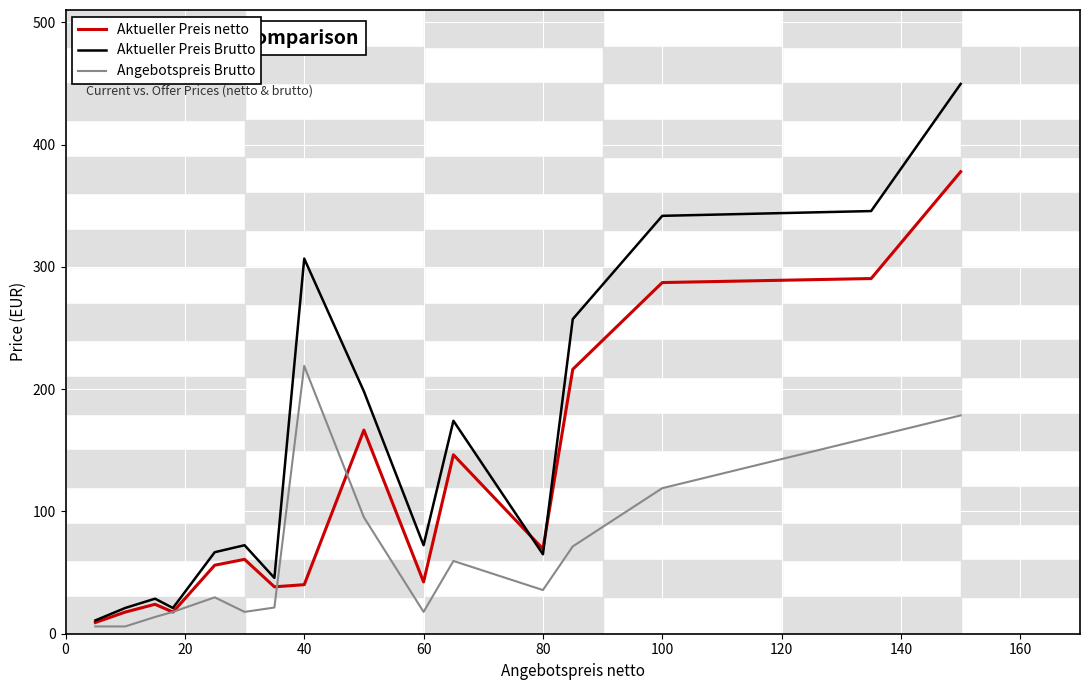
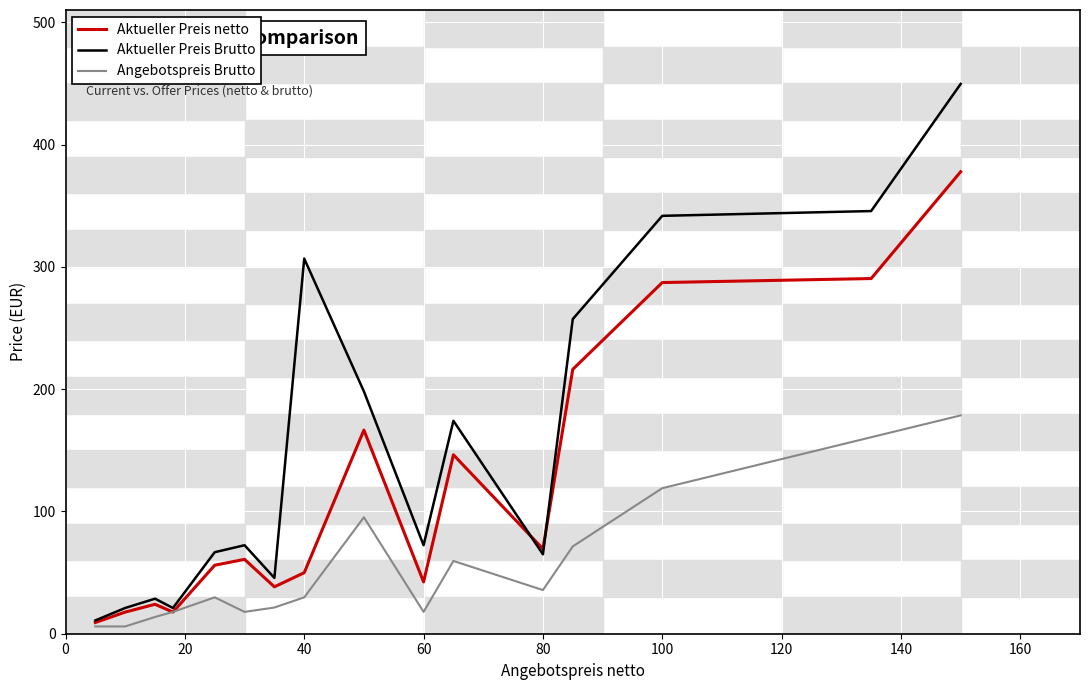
  {
    "Aktueller Preis netto": {
-     "40": 40,
+     "40": 50,
      "60": 42,
      "80": 69,
      "100": 287
    },
    "Aktueller Preis Brutto": {
      "40": 307,
      "60": 72,
      "80": 65,
      "100": 342
    },
    "Angebotspreis Brutto": {
-     "40": 219,
+     "40": 30,
      "60": 18,
      "80": 36,
      "100": 119
    }
  }
